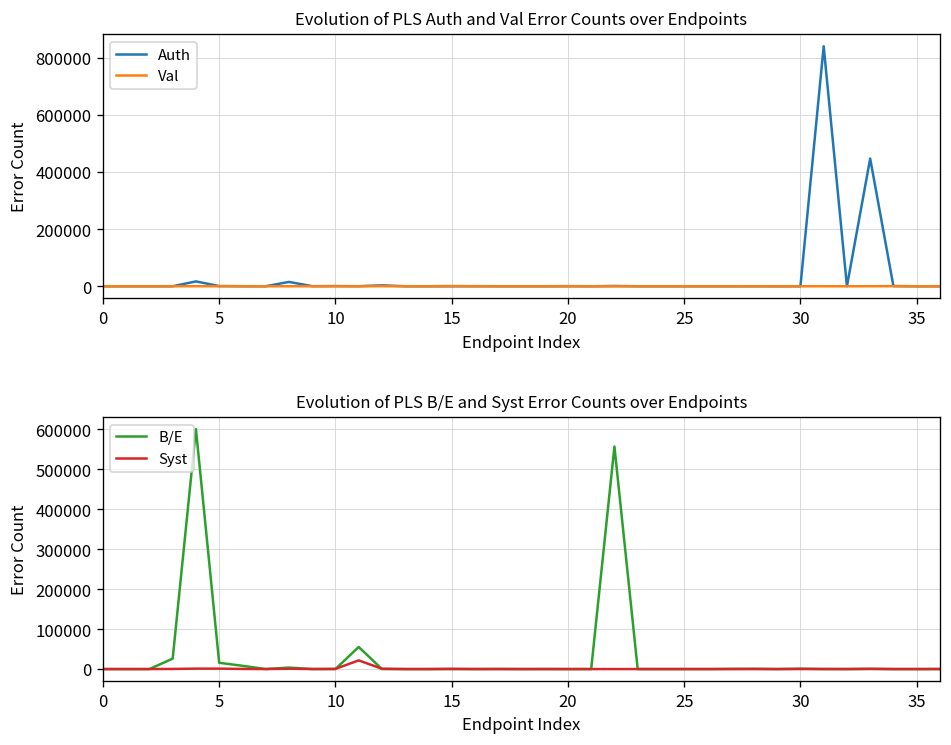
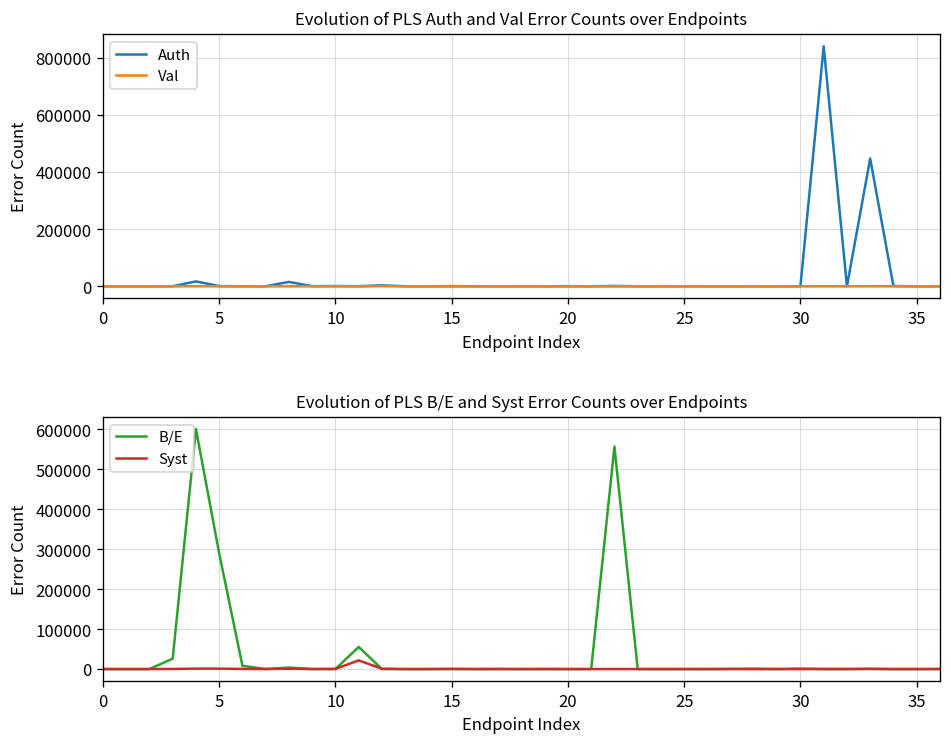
  {
    "Evolution of PLS B/E and Syst Error Counts over Endpoints": {
      "B/E": {
-       "5": 20000
+       "5": 290000
      },
      "Syst": {
        "5": 0
      }
    }
  }
